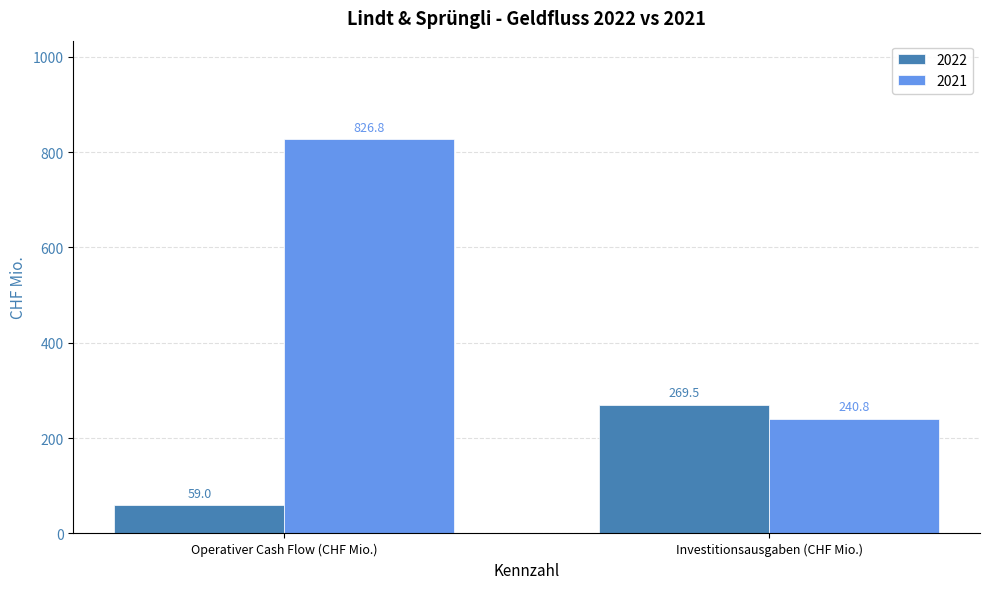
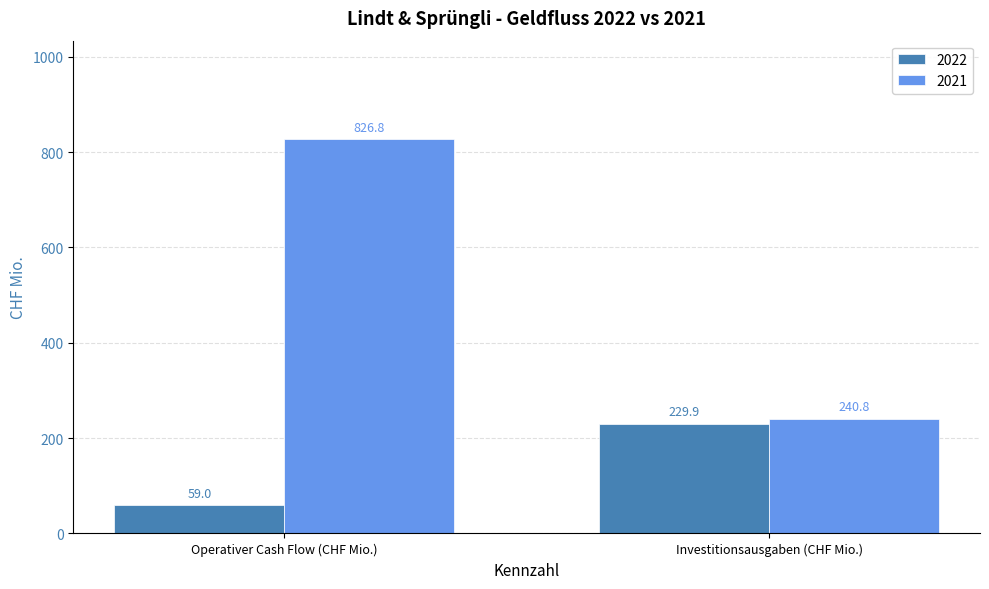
  {
    "2022": {
      "Operativer Cash Flow (CHF Mio.)": 59.0,
-     "Investitionsausgaben (CHF Mio.)": 269.5
+     "Investitionsausgaben (CHF Mio.)": 229.9
    },
    "2021": {
      "Operativer Cash Flow (CHF Mio.)": 826.8,
      "Investitionsausgaben (CHF Mio.)": 240.8
    }
  }
